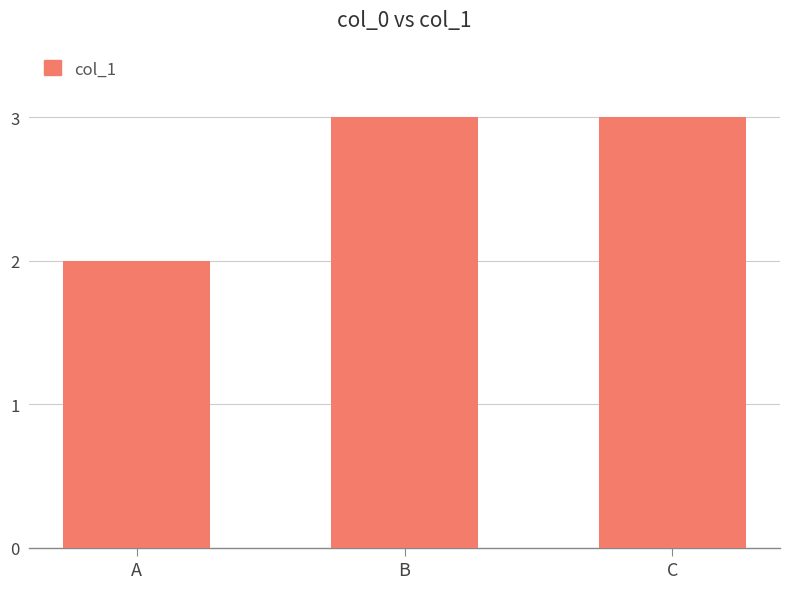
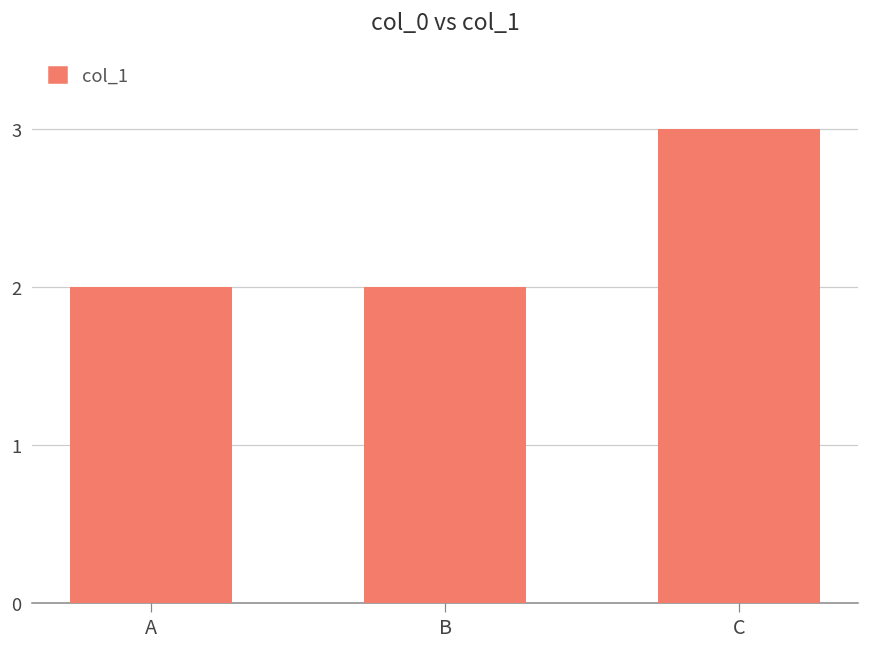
  {
    "A": 2,
-   "B": 3,
+   "B": 2,
    "C": 3
  }
